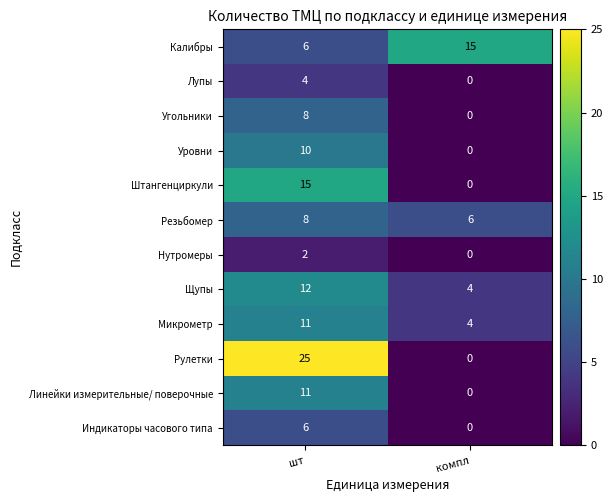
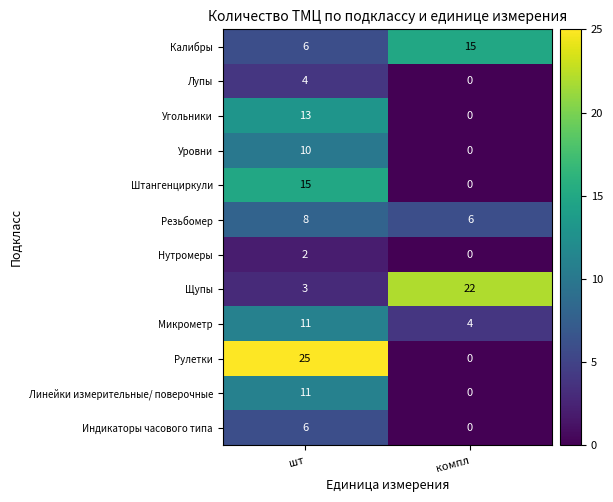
  {
    "Калибры": {
      "шт": 6,
      "компл": 15
    },
    "Лупы": {
      "шт": 4,
      "компл": 0
    },
    "Угольники": {
-     "шт": 8,
+     "шт": 13,
      "компл": 0
    },
    "Уровни": {
      "шт": 10,
      "компл": 0
    },
    "Штангенциркули": {
      "шт": 15,
      "компл": 0
    },
    "Резьбомер": {
      "шт": 8,
      "компл": 6
    },
    "Нутромеры": {
      "шт": 2,
      "компл": 0
    },
    "Щупы": {
-     "шт": 12,
-     "компл": 4
+     "шт": 3,
+     "компл": 22
    },
    "Микрометр": {
      "шт": 11,
      "компл": 4
    },
    "Рулетки": {
      "шт": 25,
      "компл": 0
    },
    "Линейки измерительные/ поверочные": {
      "шт": 11,
      "компл": 0
    },
    "Индикаторы часового типа": {
      "шт": 6,
      "компл": 0
    }
  }
